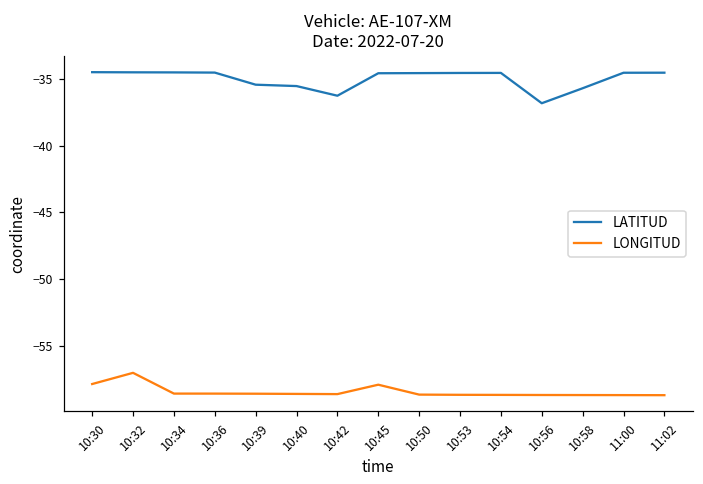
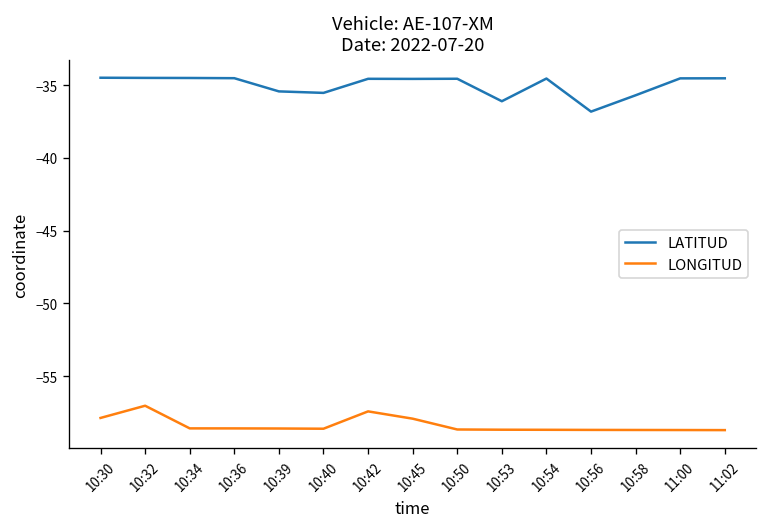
  {
    "LATITUD": {
      "10:30": -34.5,
      "10:32": -34.5,
      "10:34": -34.5,
      "10:36": -34.5,
      "10:39": -35.4,
      "10:40": -35.5,
-     "10:42": -36.3,
+     "10:42": -34.6,
      "10:45": -34.6,
      "10:50": -34.6,
-     "10:53": -34.5,
+     "10:53": -36.1,
      "10:54": -34.5,
      "10:56": -36.8,
      "10:58": -35.7,
      "11:00": -34.5,
      "11:02": -34.5
    },
    "LONGITUD": {
      "10:30": -57.9,
      "10:32": -57.0,
      "10:34": -58.6,
      "10:36": -58.6,
      "10:39": -58.6,
      "10:40": -58.6,
-     "10:42": -58.6,
+     "10:42": -57.4,
      "10:45": -57.9,
      "10:50": -58.7,
      "10:53": -58.7,
      "10:54": -58.7,
      "10:56": -58.7,
      "10:58": -58.7,
      "11:00": -58.7,
      "11:02": -58.7
    }
  }
